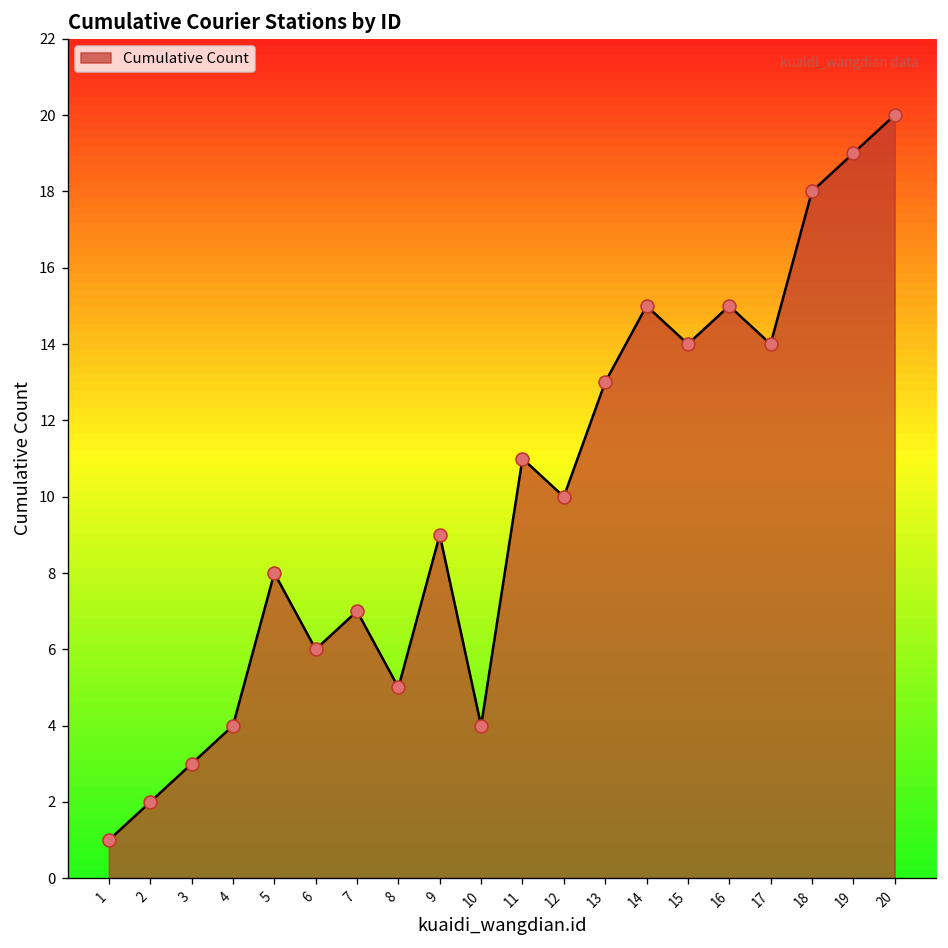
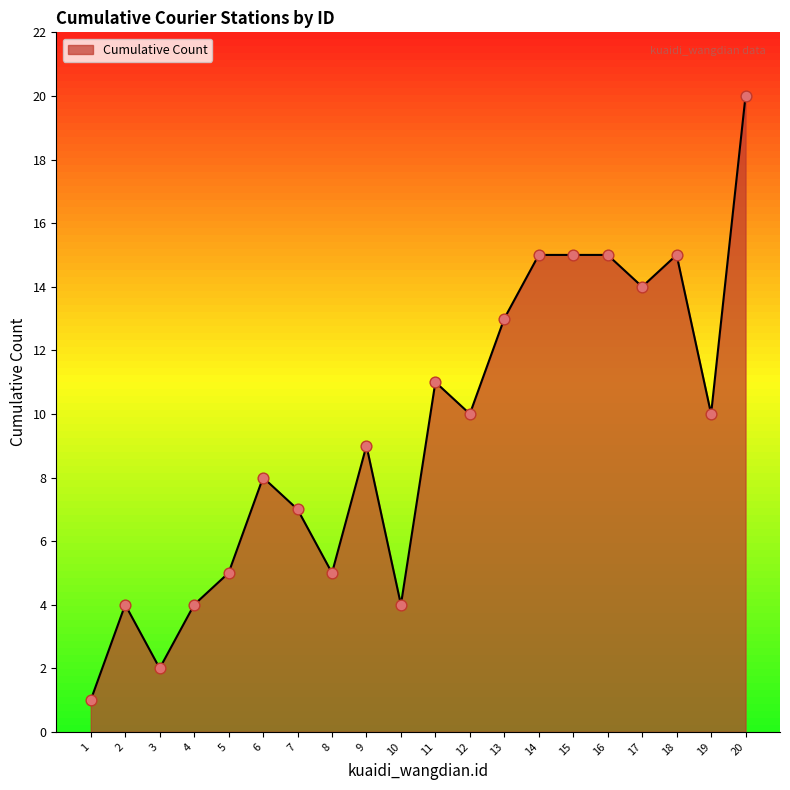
  {
    "1": 1,
-   "2": 2,
-   "3": 3,
+   "2": 4,
+   "3": 2,
    "4": 4,
-   "5": 8,
-   "6": 6,
+   "5": 5,
+   "6": 8,
    "7": 7,
    "8": 5,
    "9": 9,
    "10": 4,
    "11": 11,
    "12": 10,
    "13": 13,
    "14": 15,
-   "15": 14,
+   "15": 15,
    "16": 15,
    "17": 14,
-   "18": 18,
-   "19": 19,
+   "18": 15,
+   "19": 10,
    "20": 20
  }
